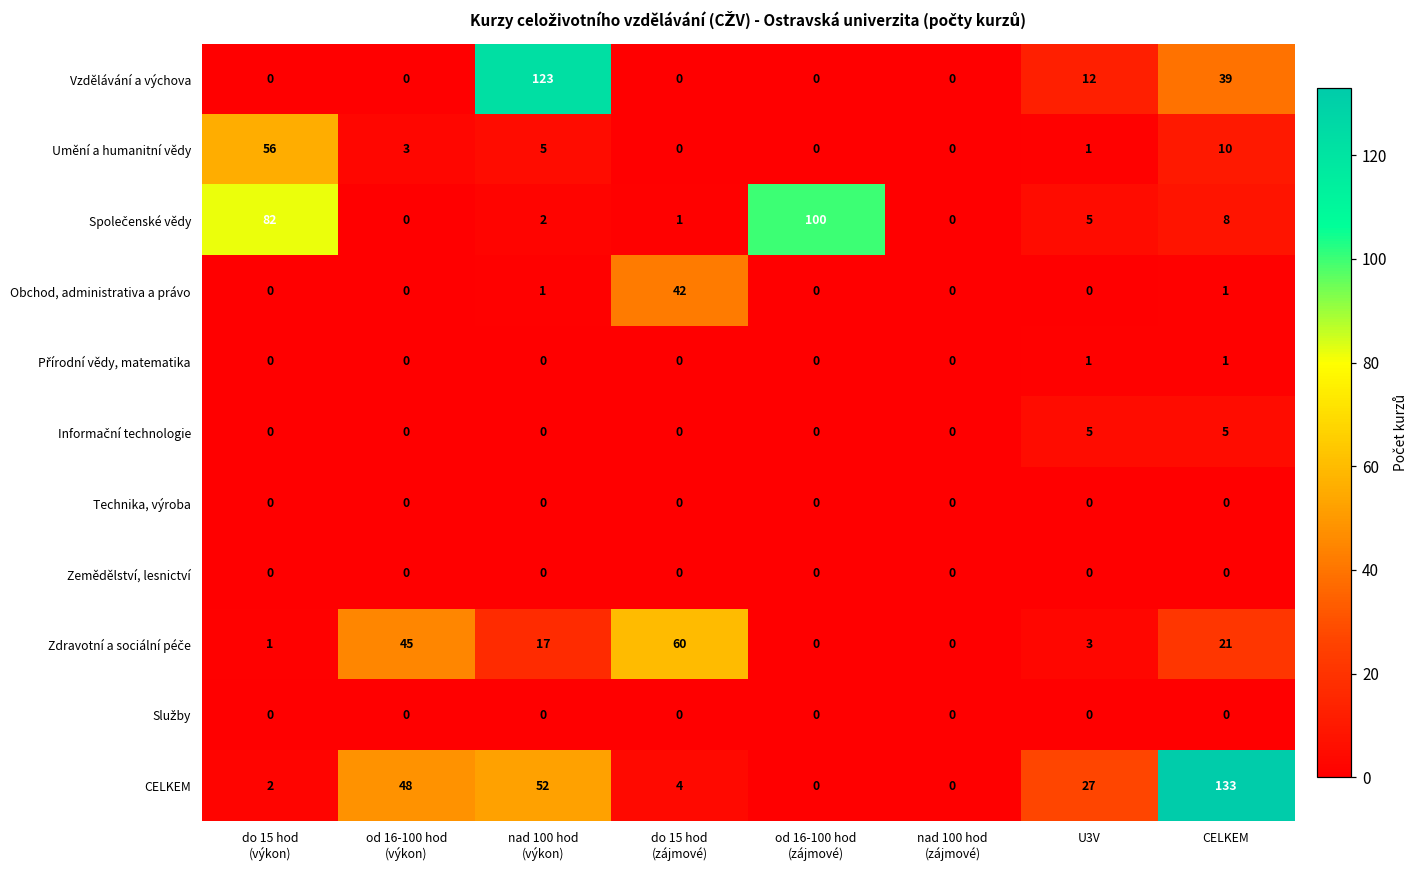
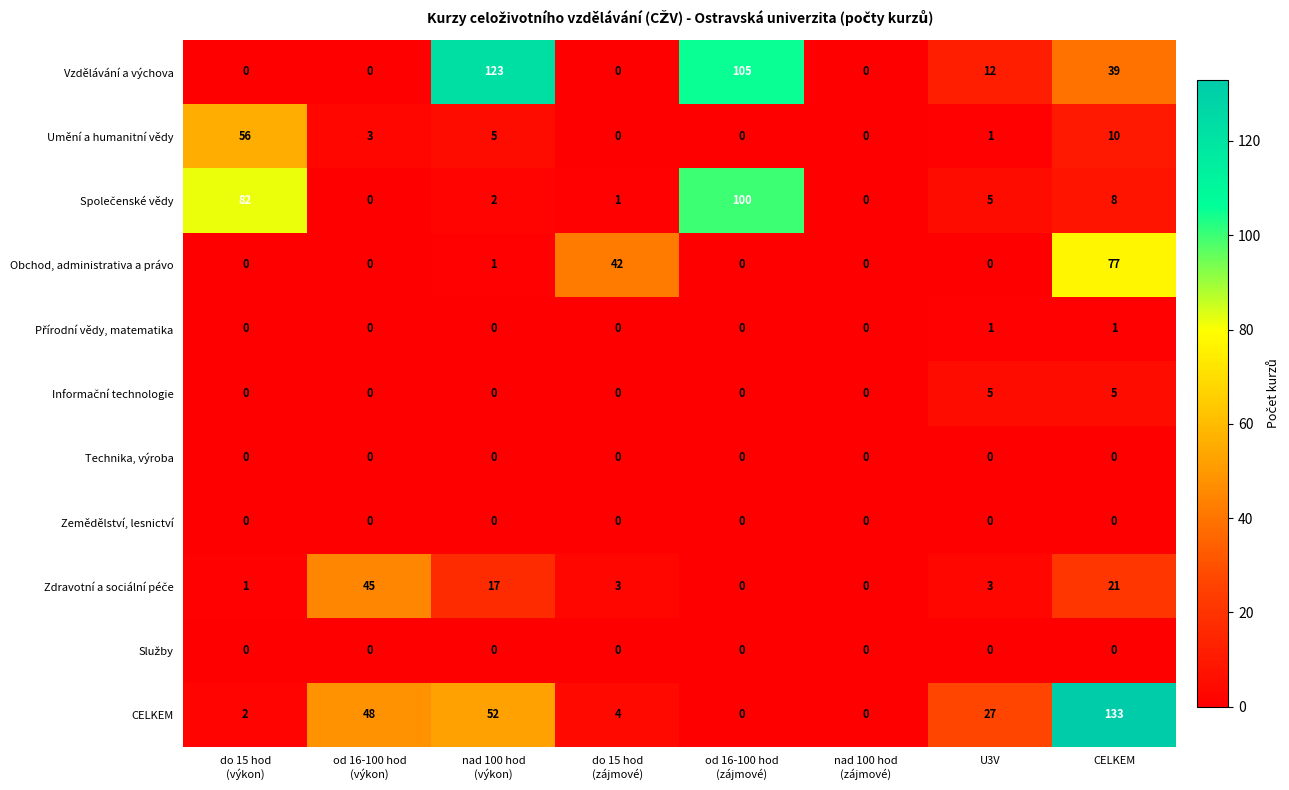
  {
    "Vzdělávání a výchova": {
      "do 15 hod (výkon)": 0,
      "od 16-100 hod (výkon)": 0,
      "nad 100 hod (výkon)": 123,
      "do 15 hod (zájmové)": 0,
-     "od 16-100 hod (zájmové)": 0,
+     "od 16-100 hod (zájmové)": 105,
      "nad 100 hod (zájmové)": 0,
      "U3V": 12,
      "CELKEM": 39
    },
    "Umění a humanitní vědy": {
      "do 15 hod (výkon)": 56,
      "od 16-100 hod (výkon)": 3,
      "nad 100 hod (výkon)": 5,
      "do 15 hod (zájmové)": 0,
      "od 16-100 hod (zájmové)": 0,
      "nad 100 hod (zájmové)": 0,
      "U3V": 1,
      "CELKEM": 10
    },
    "Společenské vědy": {
      "do 15 hod (výkon)": 82,
      "od 16-100 hod (výkon)": 0,
      "nad 100 hod (výkon)": 2,
      "do 15 hod (zájmové)": 1,
      "od 16-100 hod (zájmové)": 100,
      "nad 100 hod (zájmové)": 0,
      "U3V": 5,
      "CELKEM": 8
    },
    "Obchod, administrativa a právo": {
      "do 15 hod (výkon)": 0,
      "od 16-100 hod (výkon)": 0,
      "nad 100 hod (výkon)": 1,
      "do 15 hod (zájmové)": 42,
      "od 16-100 hod (zájmové)": 0,
      "nad 100 hod (zájmové)": 0,
      "U3V": 0,
-     "CELKEM": 1
+     "CELKEM": 77
    },
    "Přírodní vědy, matematika": {
      "do 15 hod (výkon)": 0,
      "od 16-100 hod (výkon)": 0,
      "nad 100 hod (výkon)": 0,
      "do 15 hod (zájmové)": 0,
      "od 16-100 hod (zájmové)": 0,
      "nad 100 hod (zájmové)": 0,
      "U3V": 1,
      "CELKEM": 1
    },
    "Informační technologie": {
      "do 15 hod (výkon)": 0,
      "od 16-100 hod (výkon)": 0,
      "nad 100 hod (výkon)": 0,
      "do 15 hod (zájmové)": 0,
      "od 16-100 hod (zájmové)": 0,
      "nad 100 hod (zájmové)": 0,
      "U3V": 5,
      "CELKEM": 5
    },
    "Technika, výroba": {
      "do 15 hod (výkon)": 0,
      "od 16-100 hod (výkon)": 0,
      "nad 100 hod (výkon)": 0,
      "do 15 hod (zájmové)": 0,
      "od 16-100 hod (zájmové)": 0,
      "nad 100 hod (zájmové)": 0,
      "U3V": 0,
      "CELKEM": 0
    },
    "Zemědělství, lesnictví": {
      "do 15 hod (výkon)": 0,
      "od 16-100 hod (výkon)": 0,
      "nad 100 hod (výkon)": 0,
      "do 15 hod (zájmové)": 0,
      "od 16-100 hod (zájmové)": 0,
      "nad 100 hod (zájmové)": 0,
      "U3V": 0,
      "CELKEM": 0
    },
    "Zdravotní a sociální péče": {
      "do 15 hod (výkon)": 1,
      "od 16-100 hod (výkon)": 45,
      "nad 100 hod (výkon)": 17,
-     "do 15 hod (zájmové)": 60,
+     "do 15 hod (zájmové)": 3,
      "od 16-100 hod (zájmové)": 0,
      "nad 100 hod (zájmové)": 0,
      "U3V": 3,
      "CELKEM": 21
    },
    "Služby": {
      "do 15 hod (výkon)": 0,
      "od 16-100 hod (výkon)": 0,
      "nad 100 hod (výkon)": 0,
      "do 15 hod (zájmové)": 0,
      "od 16-100 hod (zájmové)": 0,
      "nad 100 hod (zájmové)": 0,
      "U3V": 0,
      "CELKEM": 0
    },
    "CELKEM": {
      "do 15 hod (výkon)": 2,
      "od 16-100 hod (výkon)": 48,
      "nad 100 hod (výkon)": 52,
      "do 15 hod (zájmové)": 4,
      "od 16-100 hod (zájmové)": 0,
      "nad 100 hod (zájmové)": 0,
      "U3V": 27,
      "CELKEM": 133
    }
  }
